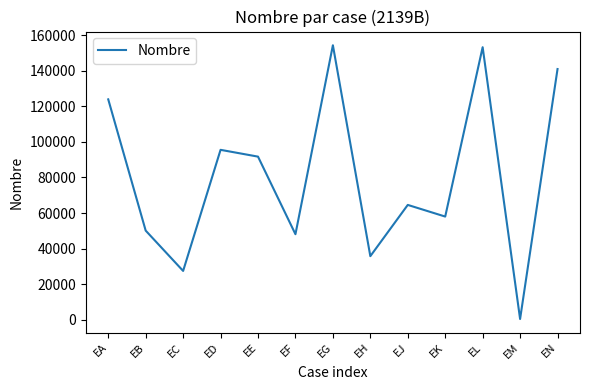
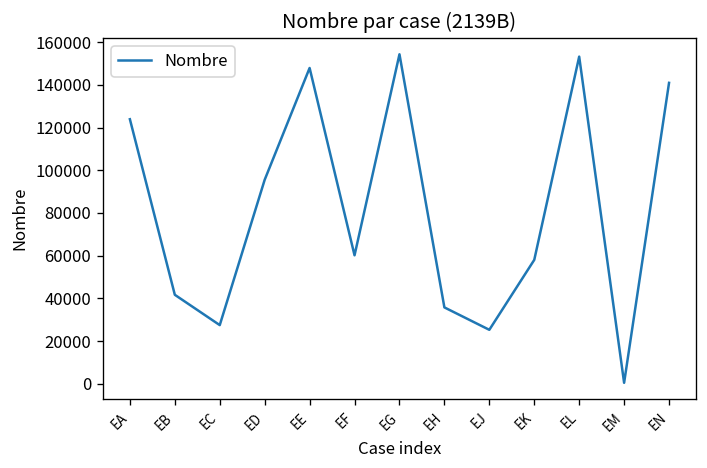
  {
    "EA": 124000,
-   "EB": 50000,
+   "EB": 42000,
    "EC": 28000,
    "ED": 96000,
-   "EE": 92000,
-   "EF": 48000,
+   "EE": 148000,
+   "EF": 60000,
    "EG": 154000,
    "EH": 36000,
-   "EJ": 65000,
+   "EJ": 25000,
    "EK": 58000,
    "EL": 153000,
    "EM": 1000,
    "EN": 141000
  }
